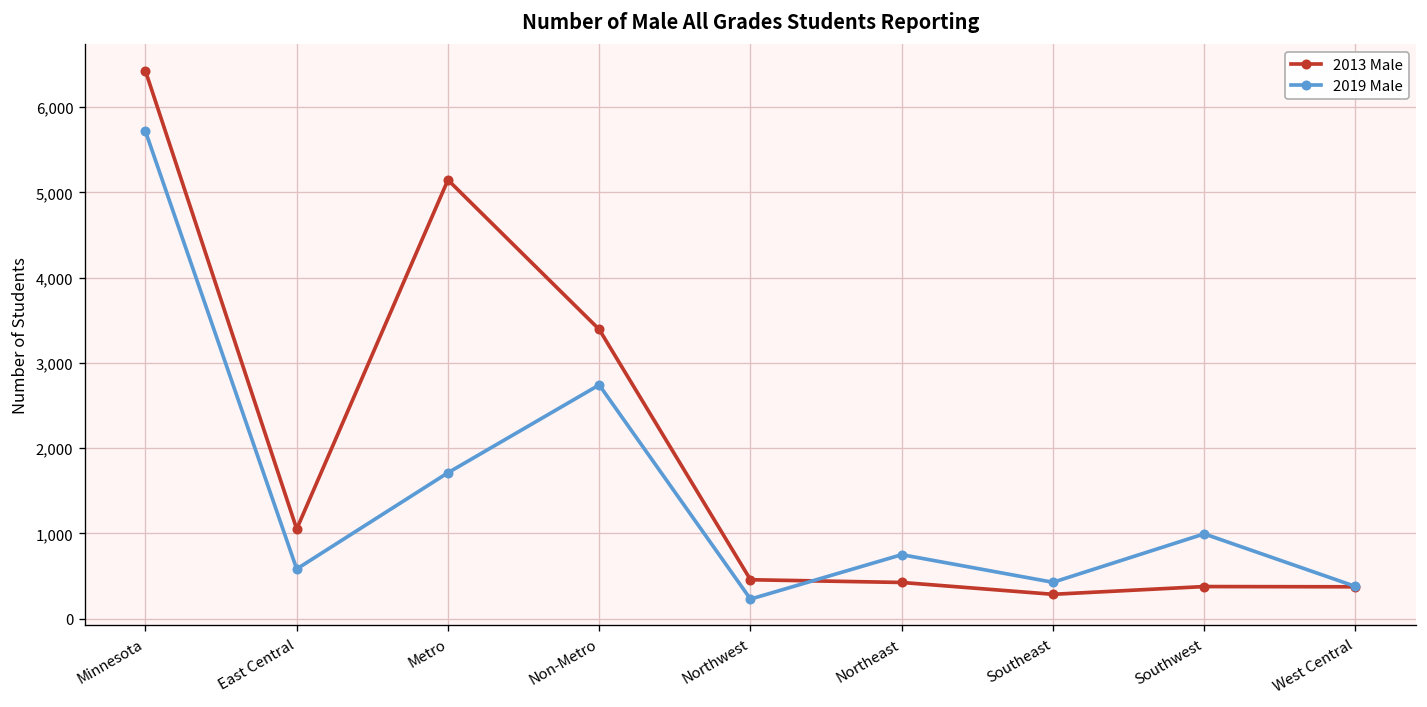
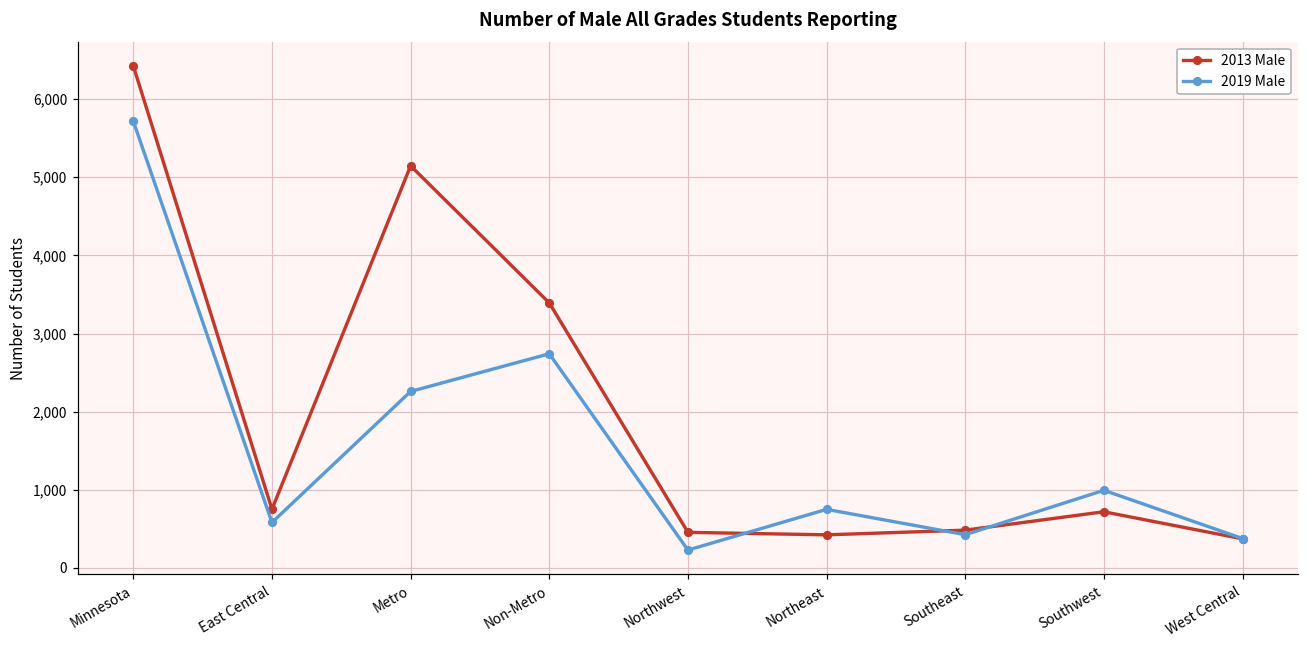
  {
    "2013 Male": {
      "Minnesota": "6,400",
-     "East Central": "1,100",
+     "East Central": "800",
      "Metro": "5,100",
      "Non-Metro": "3,400",
      "Northwest": "500",
      "Northeast": "400",
-     "Southeast": "300",
-     "Southwest": "400"
+     "Southeast": "500",
+     "Southwest": "700"
    },
    "2019 Male": {
      "Minnesota": "5,700",
      "East Central": "600",
-     "Metro": "1,700",
+     "Metro": "2,300",
      "Non-Metro": "2,700",
      "Northwest": "200",
      "Northeast": "800",
      "Southeast": "400",
      "Southwest": "1,000"
    }
  }
